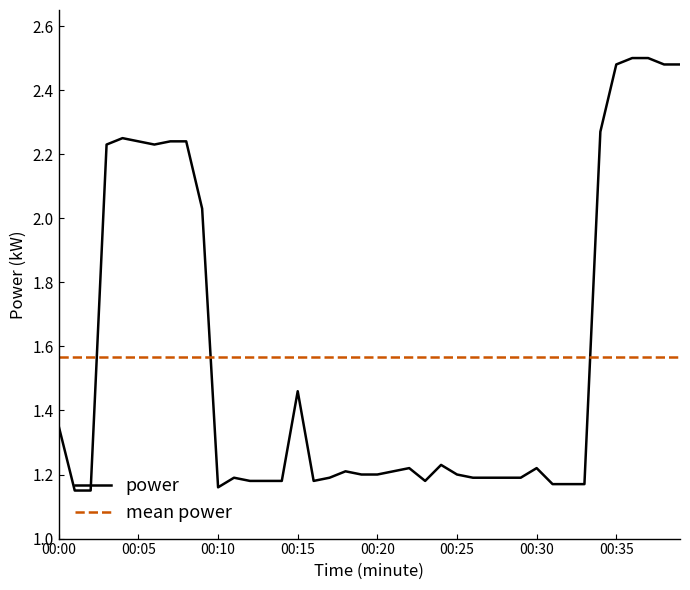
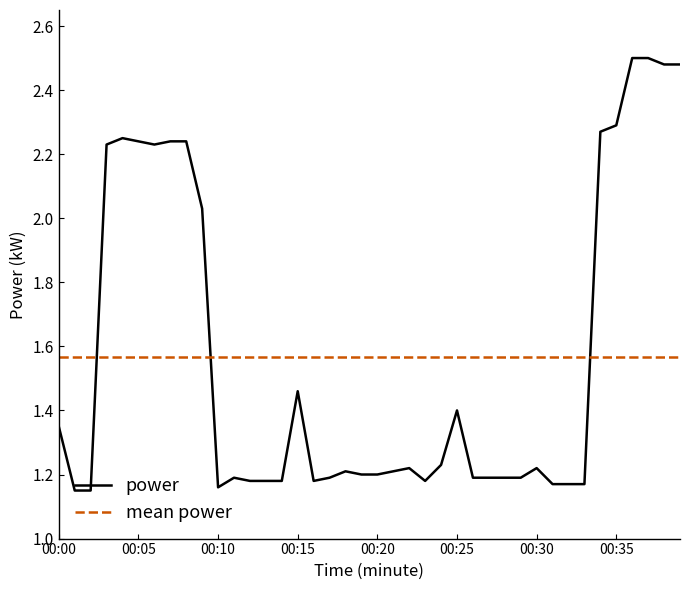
  {
    "00:00": 1.35,
    "00:05": 2.24,
    "00:10": 1.16,
    "00:15": 1.46,
    "00:20": 1.20,
-   "00:25": 1.2,
+   "00:25": 1.4,
    "00:30": 1.22,
-   "00:35": 2.48
+   "00:35": 2.29
  }
